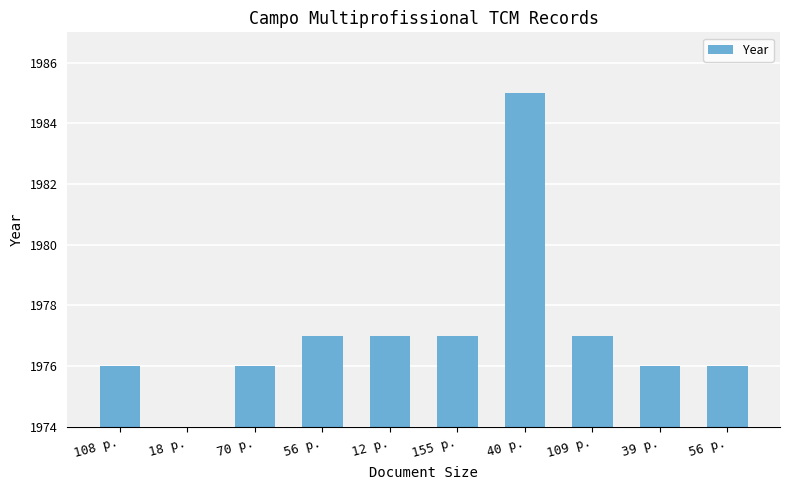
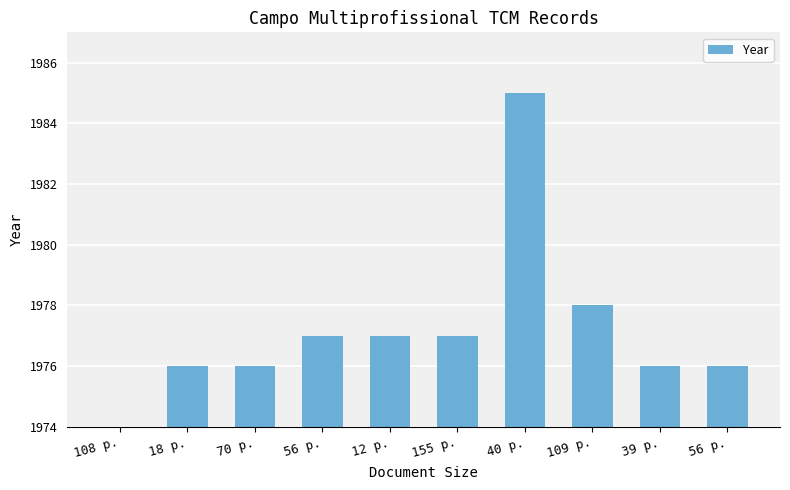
  {
-   "108 p.": 1976,
-   "18 p.": 1974,
+   "108 p.": 1974,
+   "18 p.": 1976,
    "70 p.": 1976,
    "12 p.": 1977,
    "155 p.": 1977,
    "40 p.": 1985,
-   "109 p.": 1977,
+   "109 p.": 1978,
    "39 p.": 1976
  }
